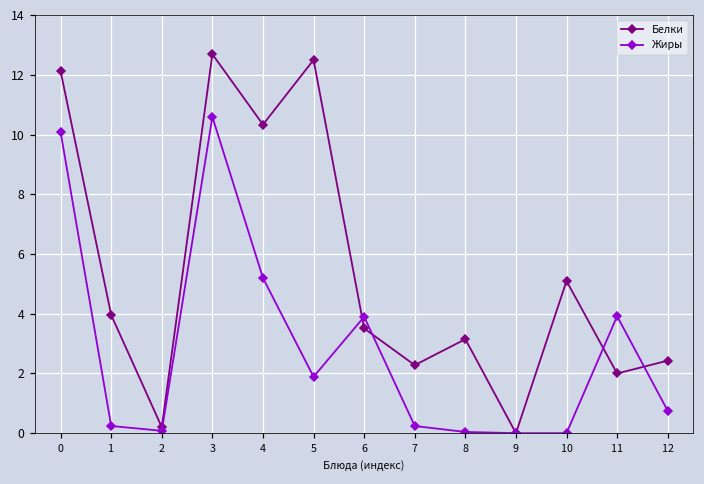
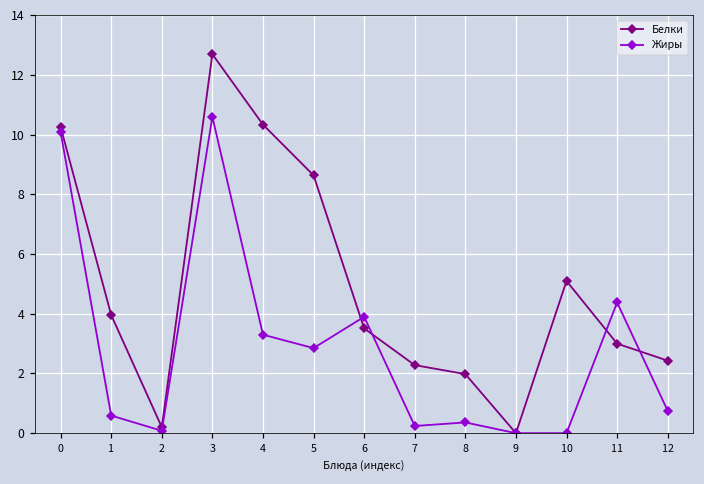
  {
    "Белки": {
-     "0": 12.1,
+     "0": 10.3,
      "1": 4.0,
      "2": 0.2,
      "3": 12.7,
      "4": 10.3,
-     "5": 12.5,
+     "5": 8.6,
      "6": 3.5,
      "7": 2.3,
-     "8": 3.2,
+     "8": 2.0,
      "10": 5.1,
-     "11": 2,
+     "11": 3,
      "12": 2.4
    },
    "Жиры": {
      "0": 10.1,
-     "1": 0.2,
+     "1": 0.6,
      "2": 0.1,
      "3": 10.6,
-     "4": 5.2,
-     "5": 1.9,
+     "4": 3.3,
+     "5": 2.9,
      "6": 3.9,
      "7": 0.2,
-     "8": 0.0,
+     "8": 0.4,
      "10": 0.0,
-     "11": 3.9,
+     "11": 4.4,
      "12": 0.8
    }
  }
